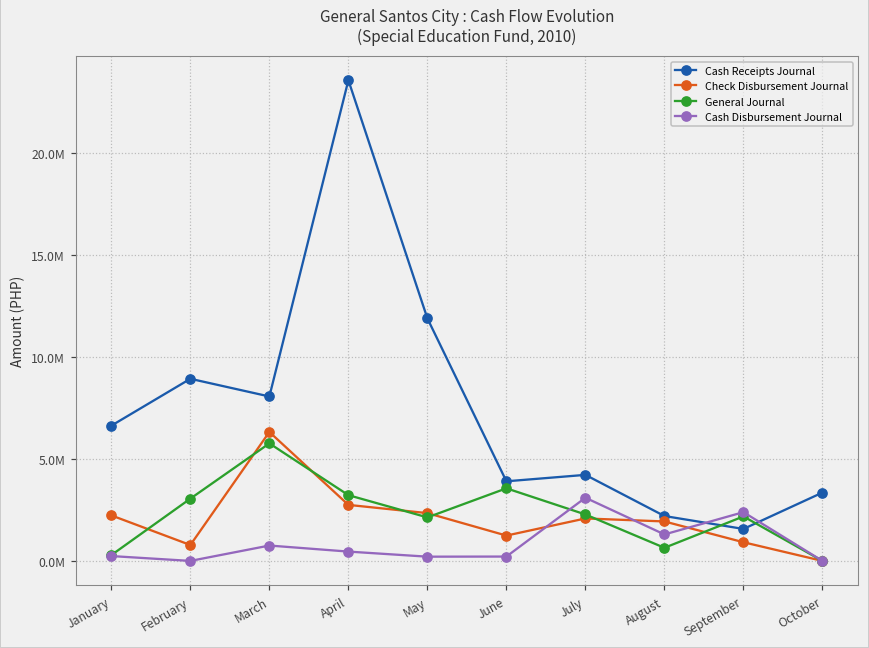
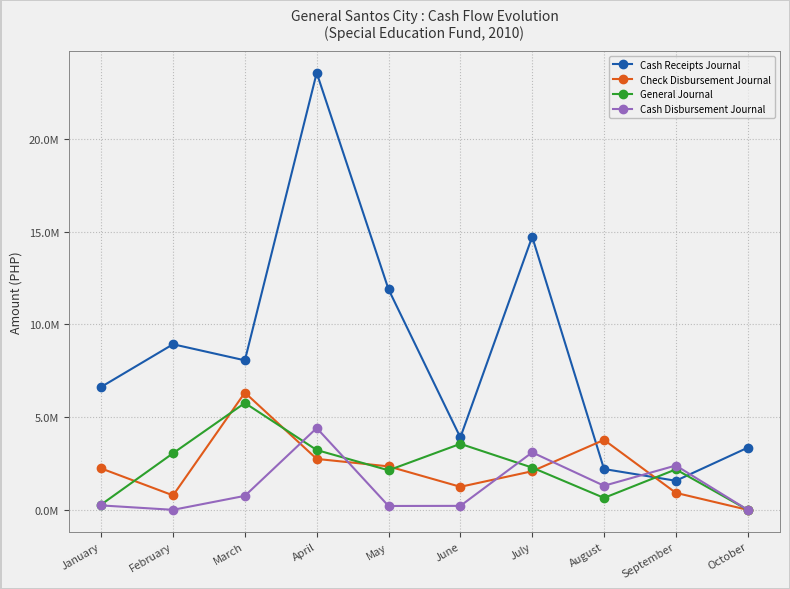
  {
    "Cash Receipts Journal": {
      "January": 6600000,
      "February": 8900000,
      "March": 8100000,
      "April": 23600000,
      "May": 11900000,
      "June": 3900000,
-     "July": 4200000,
+     "July": 14700000,
      "August": 2200000,
      "September": 1600000,
      "October": 3400000
    },
    "Check Disbursement Journal": {
      "January": 2200000,
      "February": 800000,
      "March": 6300000,
      "April": 2700000,
      "May": 2300000,
      "June": 1200000,
      "July": 2100000,
-     "August": 1900000,
+     "August": 3800000,
      "September": 900000
    },
    "General Journal": {
      "February": 3100000,
      "March": 5800000,
      "April": 3200000,
      "May": 2100000,
      "June": 3600000,
      "July": 2300000,
      "August": 600000,
      "September": 2200000
    },
    "Cash Disbursement Journal": {
      "February": 0,
      "March": 800000,
-     "April": 500000,
+     "April": 4400000,
      "May": 200000,
      "June": 200000,
      "July": 3100000,
      "August": 1300000,
      "September": 2400000
    }
  }
